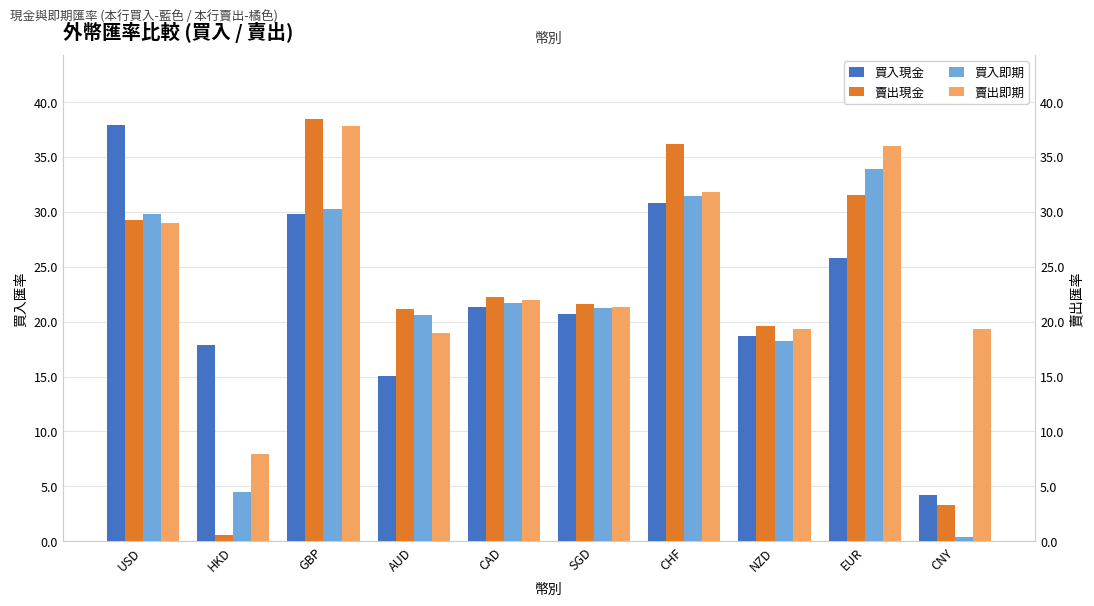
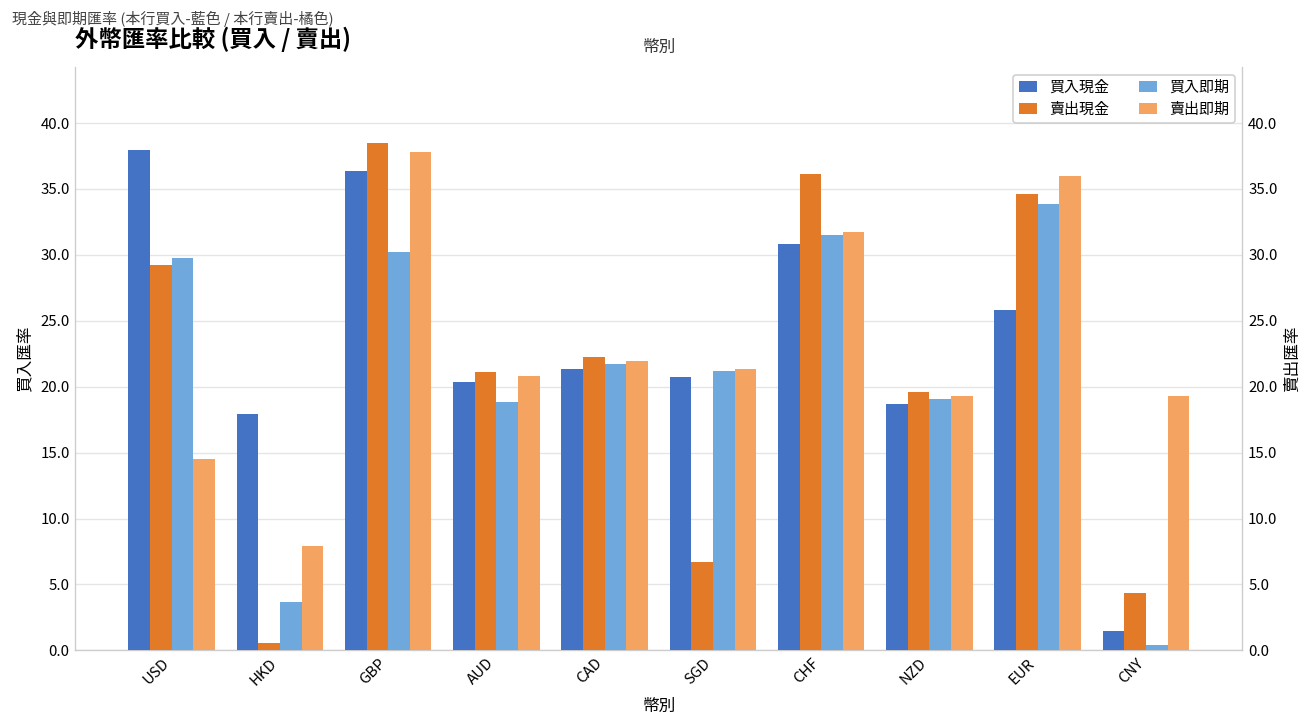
  {
    "買入現金": {
      "USD": 37.9,
      "HKD": 17.9,
-     "GBP": 29.8,
-     "AUD": 15.0,
+     "GBP": 36.4,
+     "AUD": 20.3,
      "CAD": 21.3,
      "SGD": 20.7,
      "CHF": 30.8,
      "NZD": 18.7,
      "EUR": 25.8,
-     "CNY": 4.2
+     "CNY": 1.4
    },
    "賣出現金": {
      "USD": 29.2,
      "HKD": 0.6,
      "GBP": 38.5,
      "AUD": 21.1,
      "CAD": 22.2,
-     "SGD": 21.6,
+     "SGD": 6.7,
      "CHF": 36.1,
      "NZD": 19.6,
-     "EUR": 31.5,
-     "CNY": 3.3
+     "EUR": 34.6,
+     "CNY": 4.4
    },
    "買入即期": {
      "USD": 29.8,
-     "HKD": 4.5,
+     "HKD": 3.7,
      "GBP": 30.2,
-     "AUD": 20.6,
+     "AUD": 18.8,
      "CAD": 21.7,
      "SGD": 21.2,
      "CHF": 31.5,
-     "NZD": 18.2,
+     "NZD": 19.1,
      "EUR": 33.9,
      "CNY": 0.4
    },
    "賣出即期": {
-     "USD": 29.0,
+     "USD": 14.5,
      "HKD": 7.9,
      "GBP": 37.8,
-     "AUD": 19.0,
+     "AUD": 20.8,
      "CAD": 21.9,
      "SGD": 21.4,
      "CHF": 31.8,
      "NZD": 19.3,
      "EUR": 36.0,
      "CNY": 19.3
    }
  }
